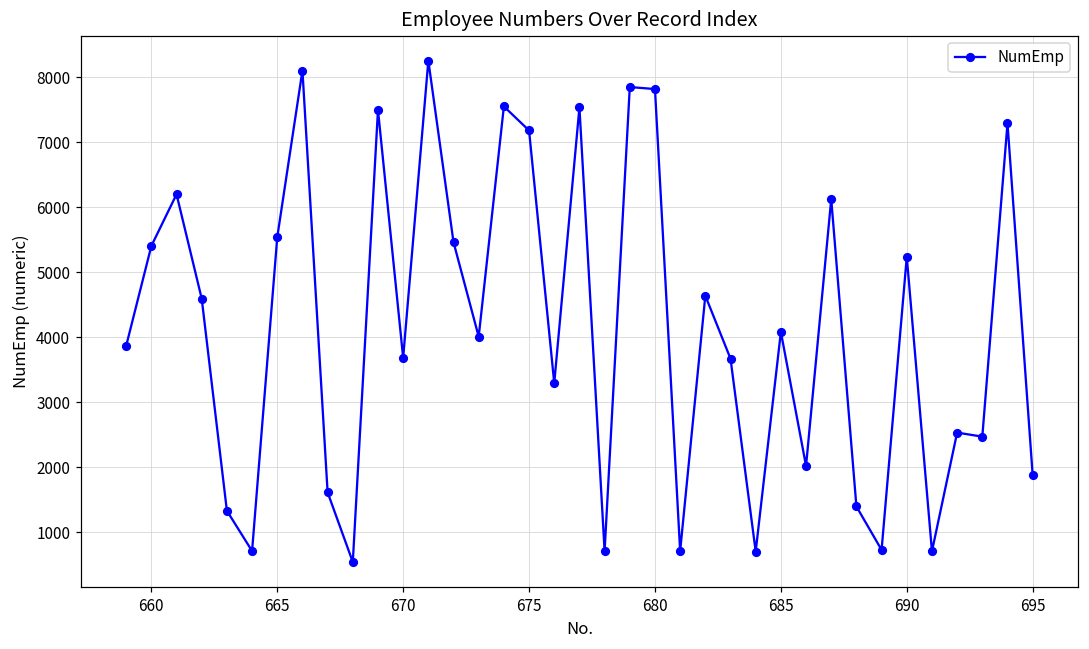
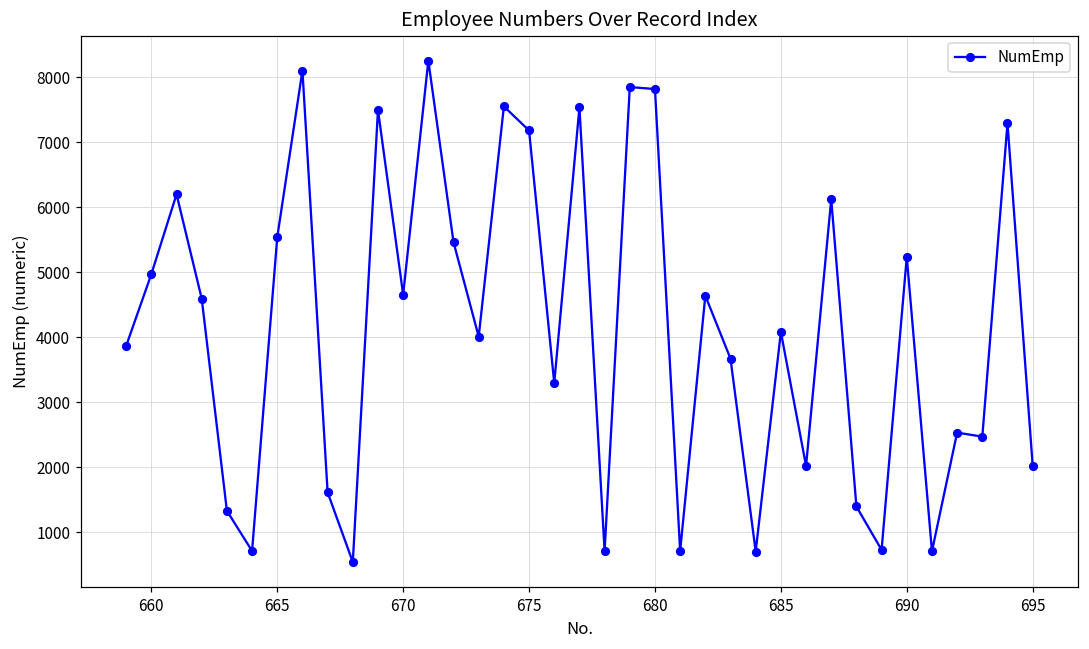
  {
-   "660": 5400,
+   "660": 5000,
    "665": 5500,
-   "670": 3700,
+   "670": 4700,
    "675": 7200,
    "680": 7800,
    "685": 4100,
    "690": 5200,
-   "695": 1900
+   "695": 2000
  }
